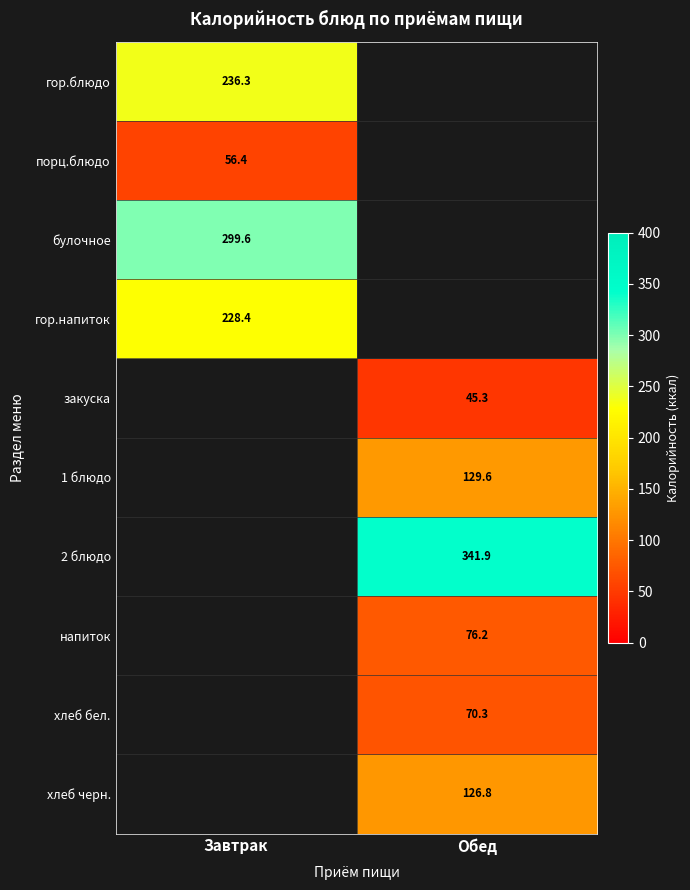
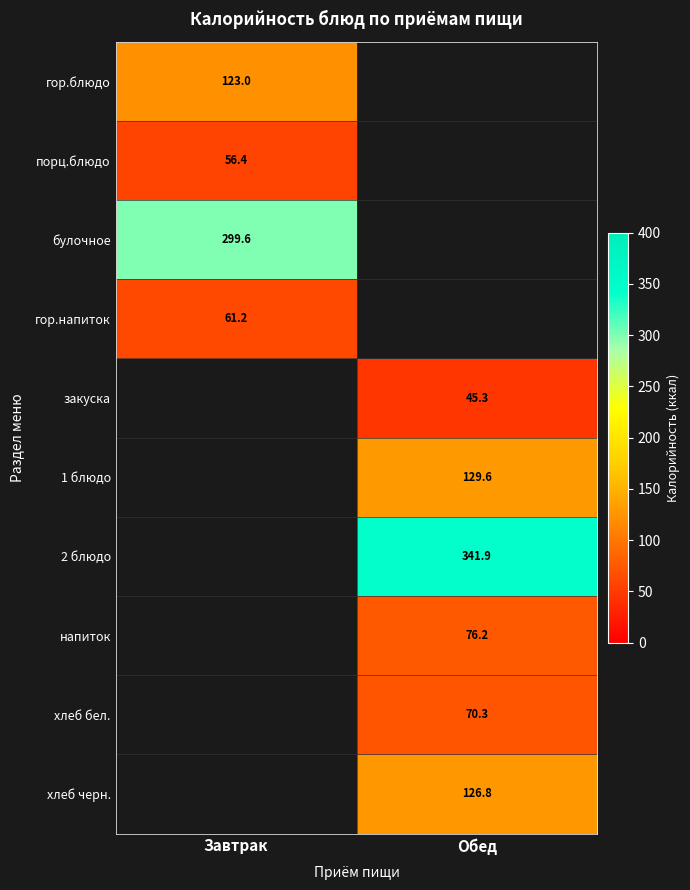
  {
    "гор.блюдо": {
-     "Завтрак": 236.3
+     "Завтрак": 123.0
    },
    "порц.блюдо": {
      "Завтрак": 56.4
    },
    "булочное": {
      "Завтрак": 299.6
    },
    "гор.напиток": {
-     "Завтрак": 228.4
+     "Завтрак": 61.2
    },
    "закуска": {
      "Обед": 45.3
    },
    "1 блюдо": {
      "Обед": 129.6
    },
    "2 блюдо": {
      "Обед": 341.9
    },
    "напиток": {
      "Обед": 76.2
    },
    "хлеб бел.": {
      "Обед": 70.3
    },
    "хлеб черн.": {
      "Обед": 126.8
    }
  }
